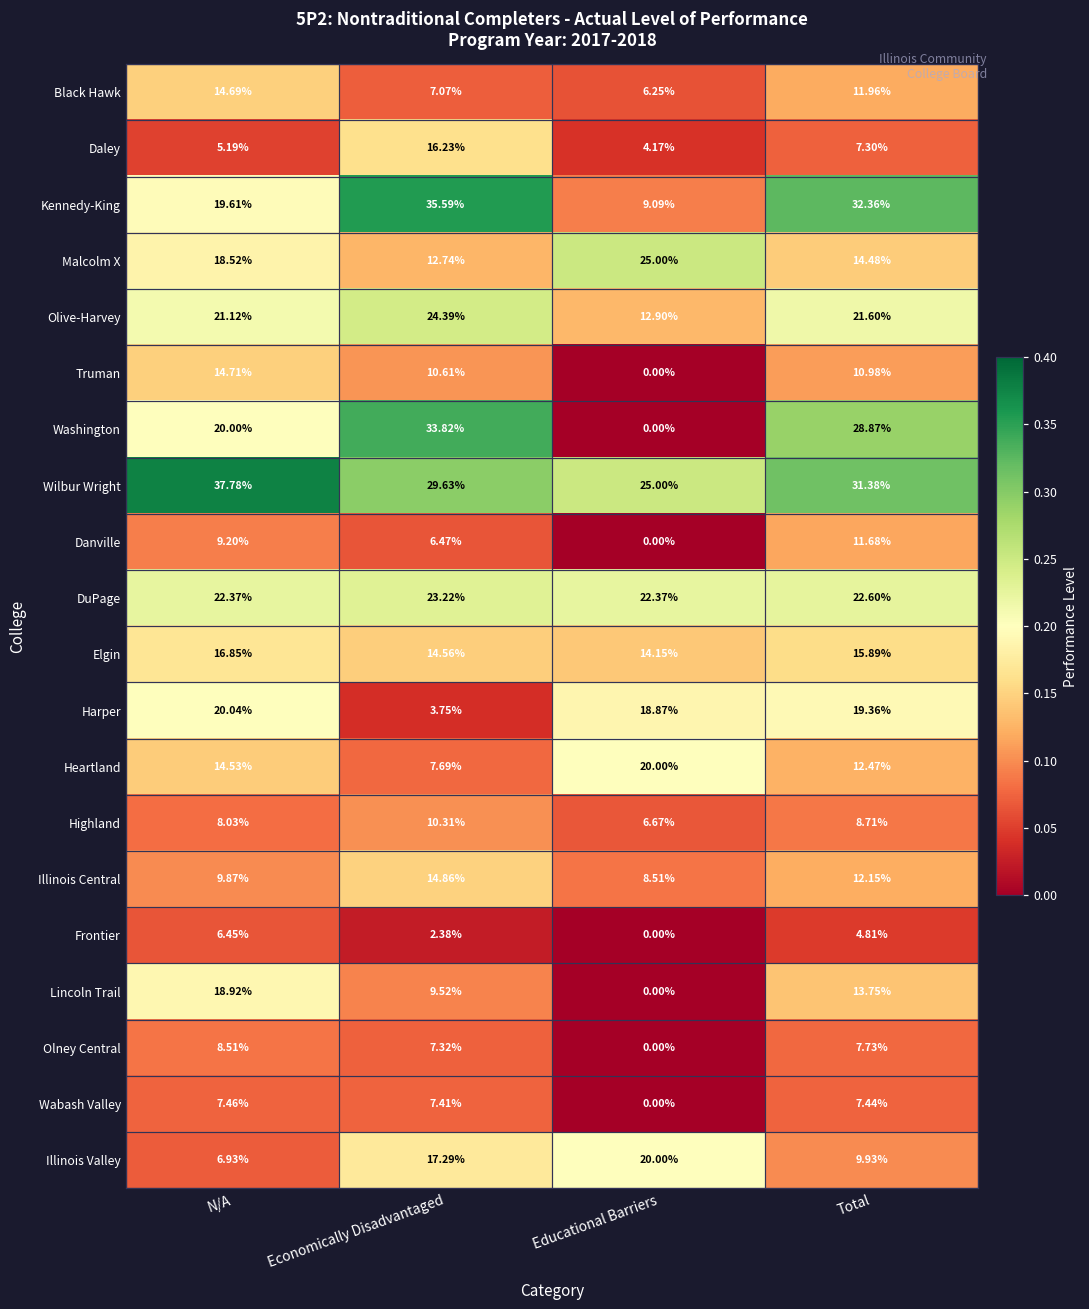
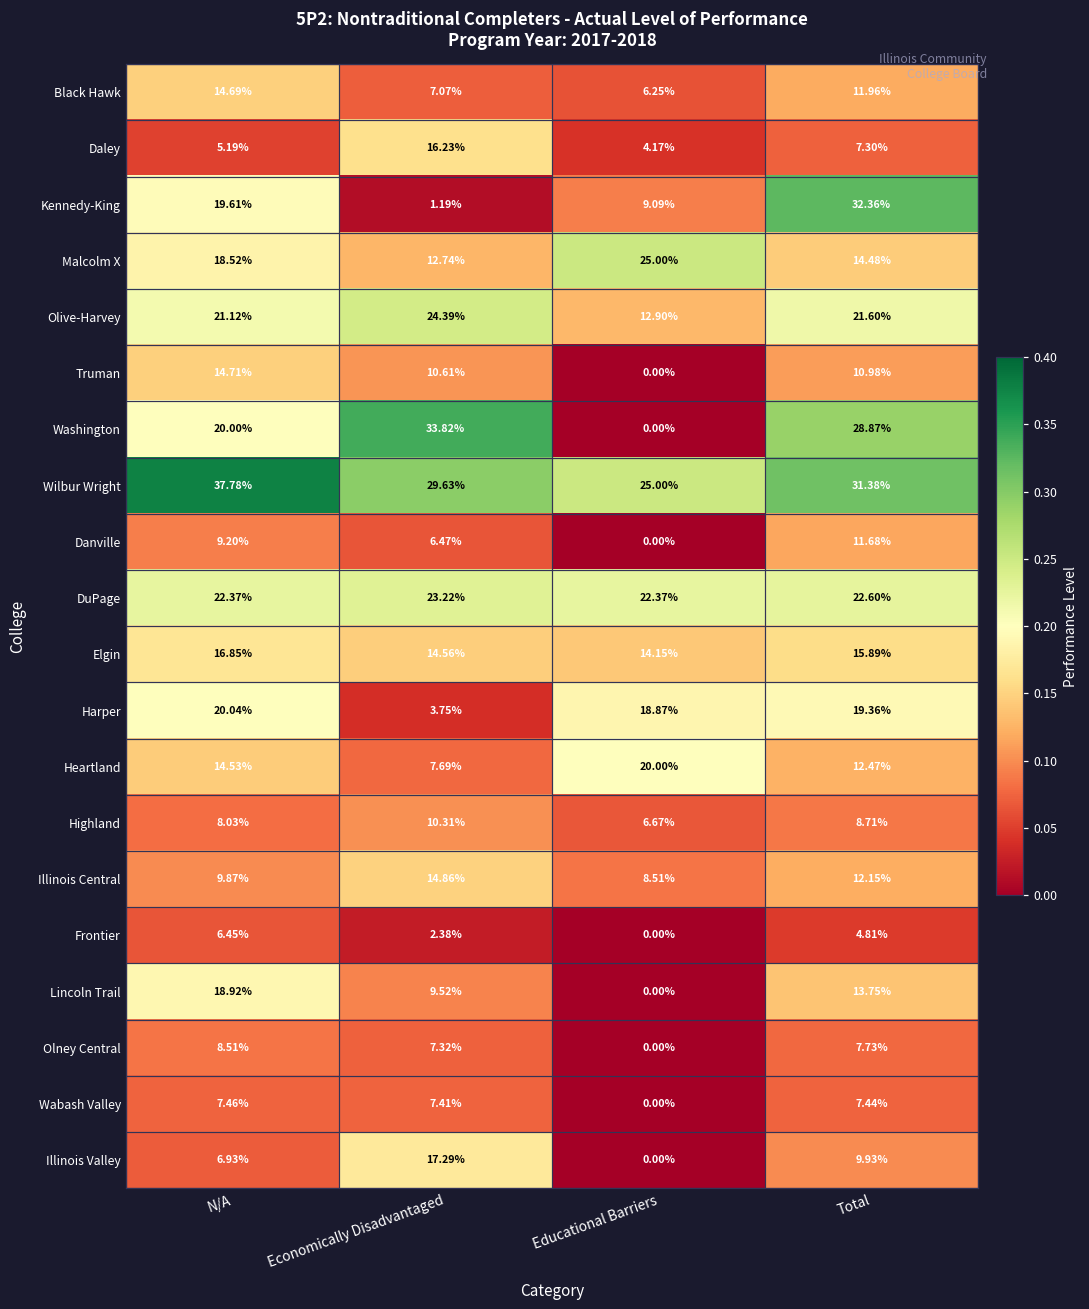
  {
    "Black Hawk": {
      "N/A": "14.69%",
      "Economically Disadvantaged": "7.07%",
      "Educational Barriers": "6.25%"
    },
    "Daley": {
      "N/A": "5.19%",
      "Economically Disadvantaged": "16.23%",
      "Educational Barriers": "4.17%",
      "Total": "7.30%"
    },
    "Kennedy-King": {
      "N/A": "19.61%",
-     "Economically Disadvantaged": "35.59%",
+     "Economically Disadvantaged": "1.19%",
      "Educational Barriers": "9.09%",
      "Total": "32.36%"
    },
    "Malcolm X": {
      "N/A": "18.52%",
      "Economically Disadvantaged": "12.74%",
      "Educational Barriers": "25.00%",
      "Total": "14.48%"
    },
    "Olive-Harvey": {
      "N/A": "21.12%",
      "Economically Disadvantaged": "24.39%",
      "Educational Barriers": "12.90%",
      "Total": "21.60%"
    },
    "Truman": {
      "N/A": "14.71%",
      "Economically Disadvantaged": "10.61%",
      "Educational Barriers": "0.00%",
      "Total": "10.98%"
    },
    "Washington": {
      "N/A": "20.00%",
      "Economically Disadvantaged": "33.82%",
      "Educational Barriers": "0.00%",
      "Total": "28.87%"
    },
    "Wilbur Wright": {
      "N/A": "37.78%",
      "Economically Disadvantaged": "29.63%",
      "Educational Barriers": "25.00%",
      "Total": "31.38%"
    },
    "Danville": {
      "N/A": "9.20%",
      "Economically Disadvantaged": "6.47%",
      "Educational Barriers": "0.00%",
      "Total": "11.68%"
    },
    "DuPage": {
      "N/A": "22.37%",
      "Economically Disadvantaged": "23.22%",
      "Educational Barriers": "22.37%",
      "Total": "22.60%"
    },
    "Elgin": {
      "N/A": "16.85%",
      "Economically Disadvantaged": "14.56%",
      "Educational Barriers": "14.15%",
      "Total": "15.89%"
    },
    "Harper": {
      "N/A": "20.04%",
      "Economically Disadvantaged": "3.75%",
      "Educational Barriers": "18.87%",
      "Total": "19.36%"
    },
    "Heartland": {
      "N/A": "14.53%",
      "Economically Disadvantaged": "7.69%",
      "Educational Barriers": "20.00%",
      "Total": "12.47%"
    },
    "Highland": {
      "N/A": "8.03%",
      "Economically Disadvantaged": "10.31%",
      "Educational Barriers": "6.67%",
      "Total": "8.71%"
    },
    "Illinois Central": {
      "N/A": "9.87%",
      "Economically Disadvantaged": "14.86%",
      "Educational Barriers": "8.51%",
      "Total": "12.15%"
    },
    "Frontier": {
      "N/A": "6.45%",
      "Economically Disadvantaged": "2.38%",
      "Educational Barriers": "0.00%",
      "Total": "4.81%"
    },
    "Lincoln Trail": {
      "N/A": "18.92%",
      "Economically Disadvantaged": "9.52%",
      "Educational Barriers": "0.00%",
      "Total": "13.75%"
    },
    "Olney Central": {
      "N/A": "8.51%",
      "Economically Disadvantaged": "7.32%",
      "Educational Barriers": "0.00%",
      "Total": "7.73%"
    },
    "Wabash Valley": {
      "N/A": "7.46%",
      "Economically Disadvantaged": "7.41%",
      "Educational Barriers": "0.00%",
      "Total": "7.44%"
    },
    "Illinois Valley": {
      "N/A": "6.93%",
      "Economically Disadvantaged": "17.29%",
-     "Educational Barriers": "20.00%",
+     "Educational Barriers": "0.00%",
      "Total": "9.93%"
    }
  }
